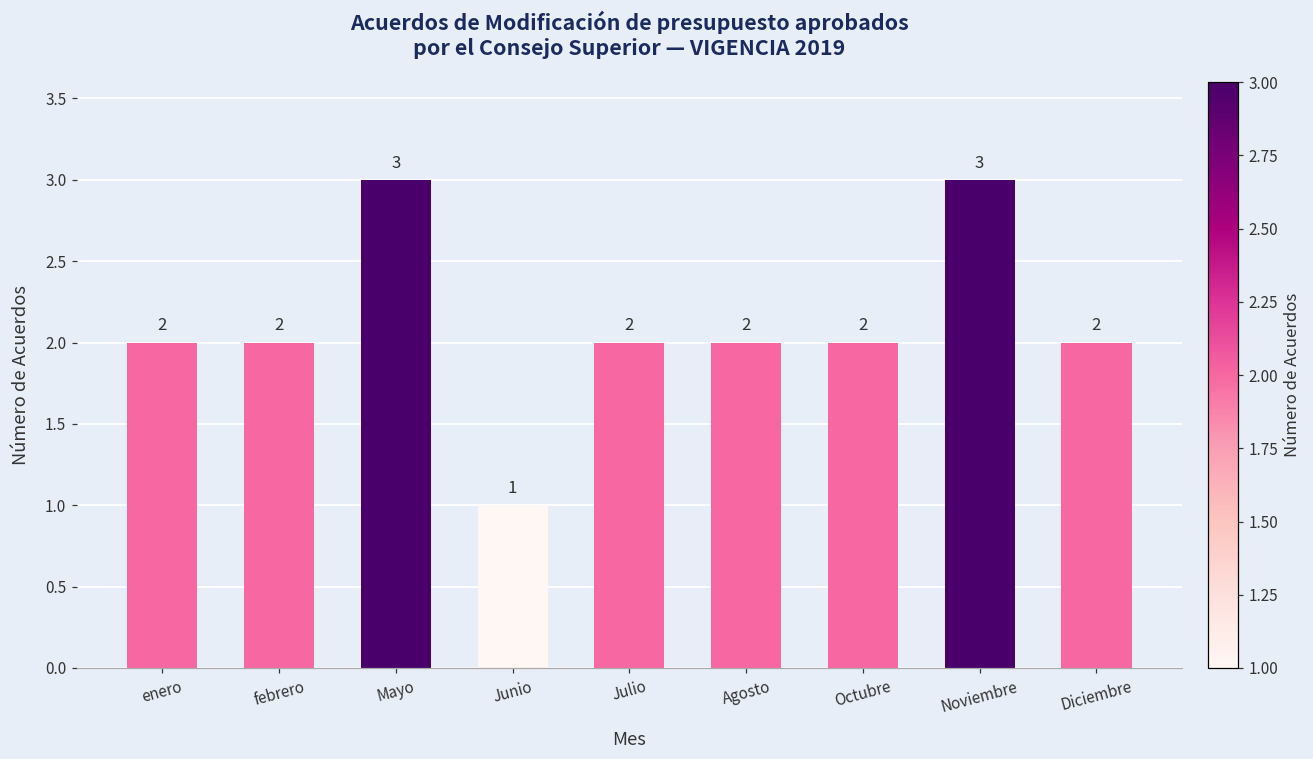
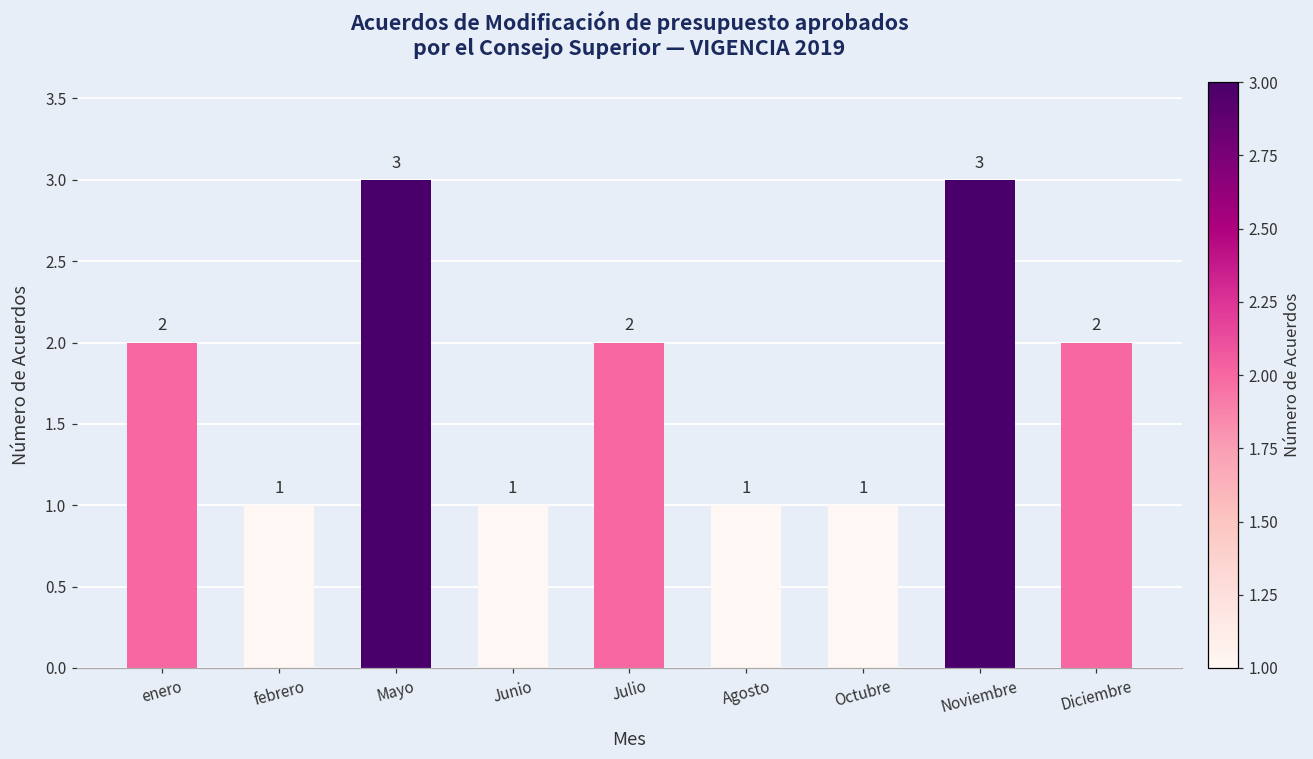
  {
    "enero": 2,
-   "febrero": 2,
+   "febrero": 1,
    "Mayo": 3,
    "Junio": 1,
    "Julio": 2,
-   "Agosto": 2,
-   "Octubre": 2,
+   "Agosto": 1,
+   "Octubre": 1,
    "Noviembre": 3,
    "Diciembre": 2
  }
